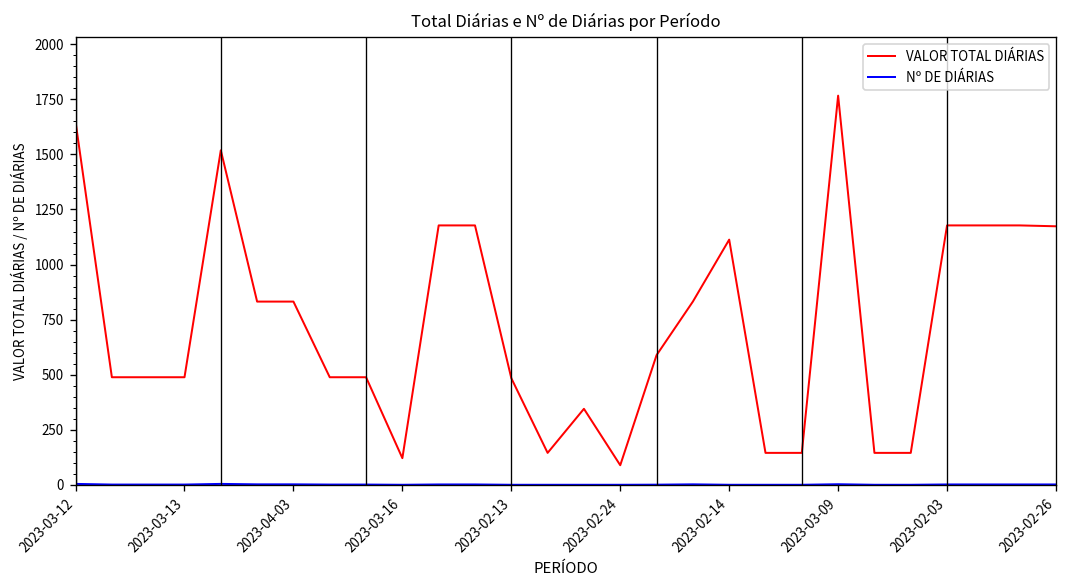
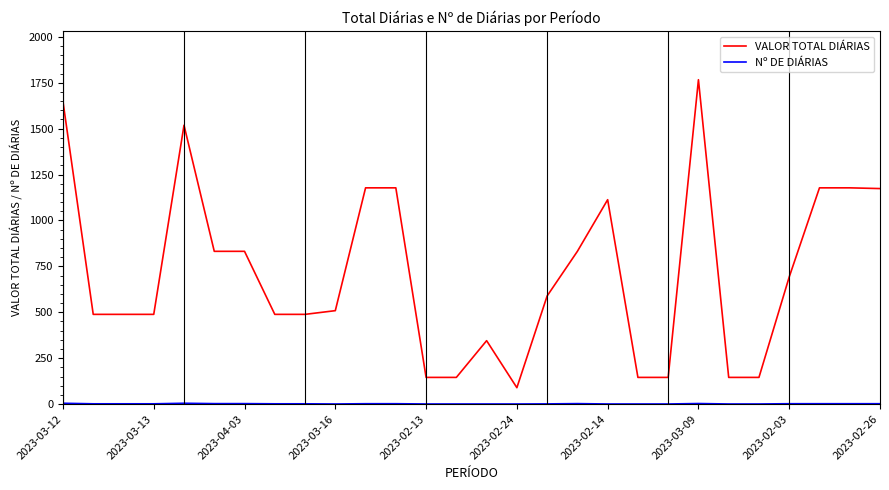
  {
    "VALOR TOTAL DIÁRIAS": {
      "2023-03-12": 1650,
-     "2023-03-16": 120,
-     "2023-02-13": 480,
+     "2023-03-16": 510,
+     "2023-02-13": 150,
      "2023-02-24": 90,
      "2023-02-14": 1110,
-     "2023-02-03": 1180,
+     "2023-02-03": 690,
      "2023-02-26": 1170
    },
    "Nº DE DIÁRIAS": {
      "2023-03-12": 0,
      "2023-03-16": 0,
      "2023-02-13": 0,
      "2023-02-24": 0,
      "2023-02-14": 0,
      "2023-02-03": 0,
      "2023-02-26": 0
    }
  }
